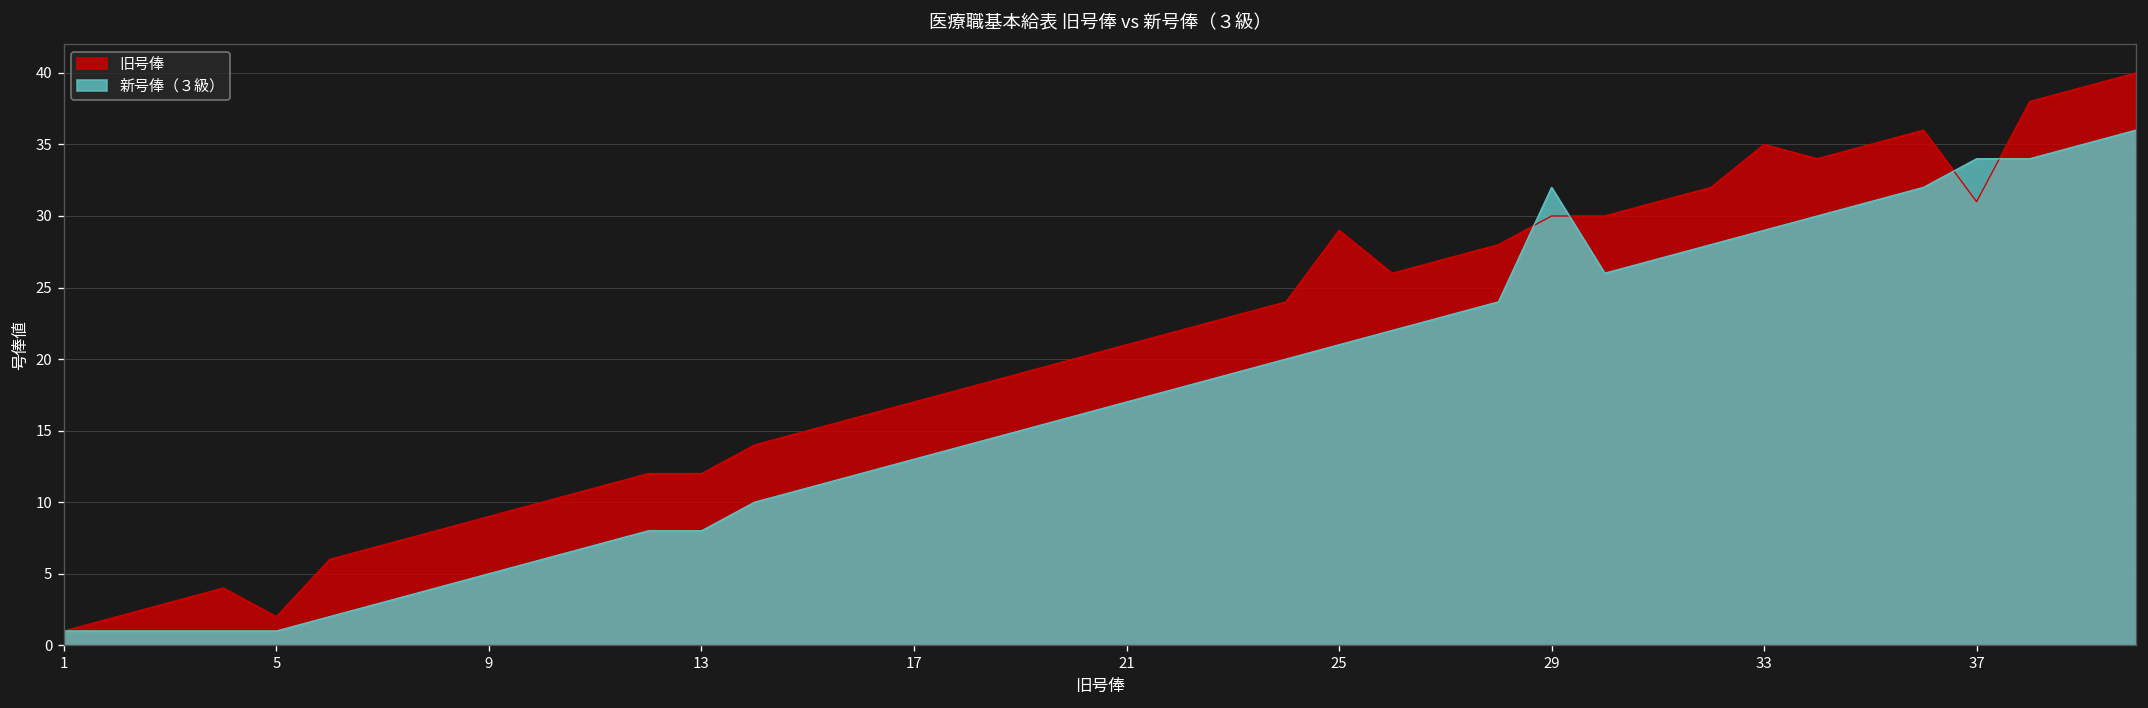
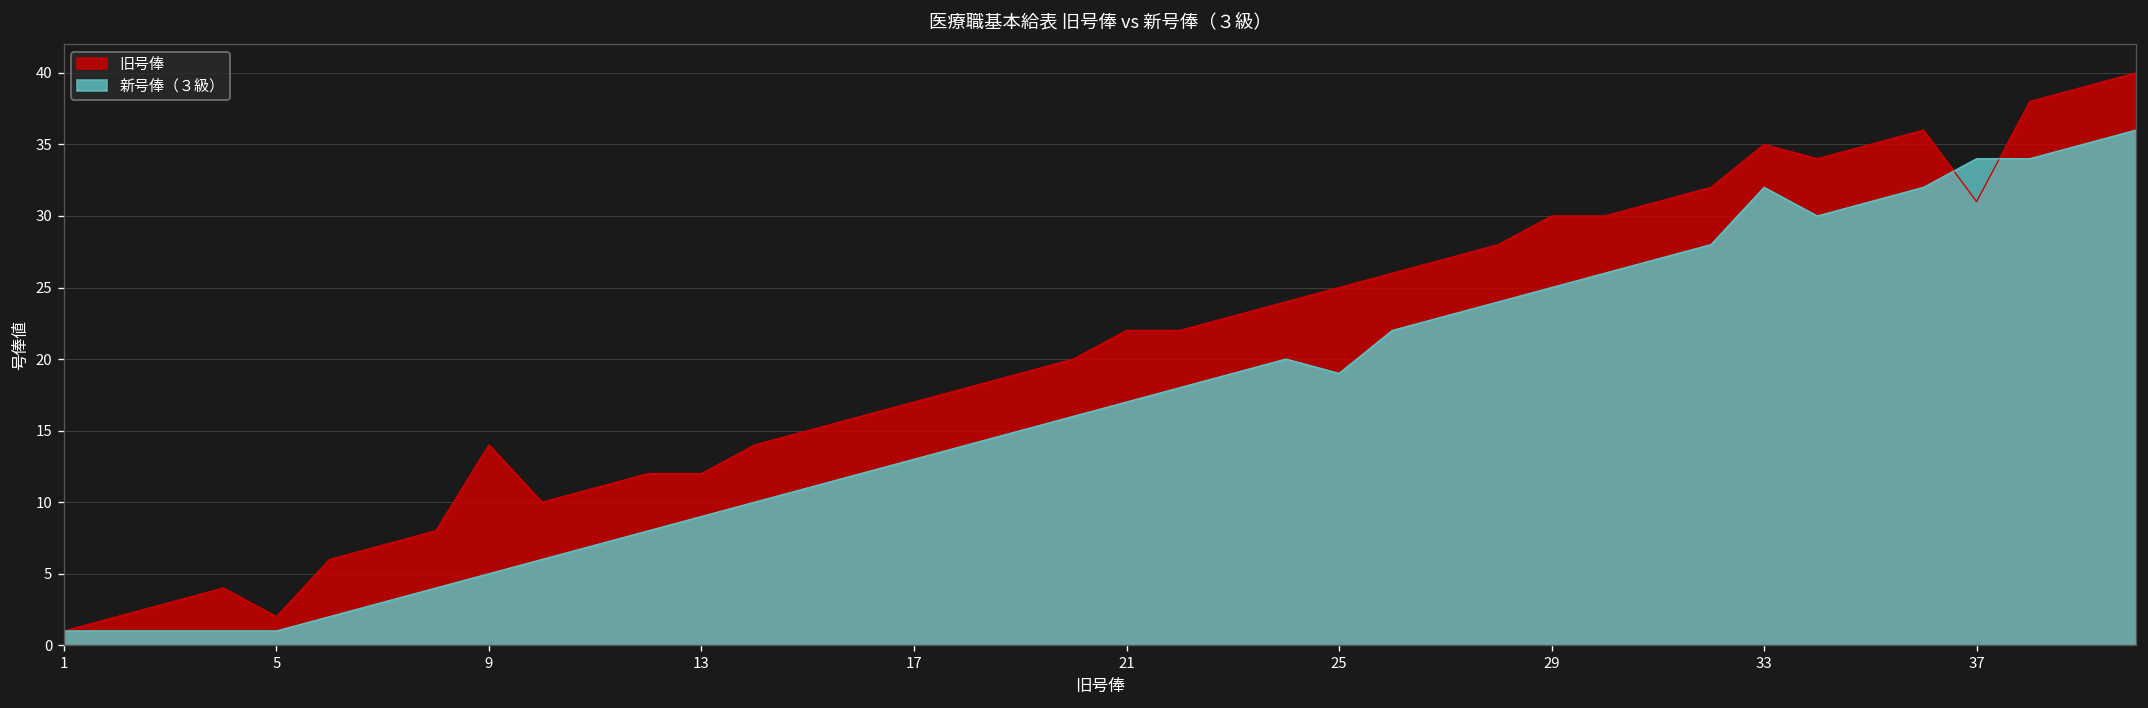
  {
    "旧号俸": {
      "5": 2,
-     "9": 9,
+     "9": 14,
      "13": 12,
      "17": 17,
-     "21": 21,
-     "25": 29,
+     "21": 22,
+     "25": 25,
      "29": 30,
      "33": 35,
      "37": 31
    },
    "新号俸（３級）": {
      "5": 1,
      "9": 5,
-     "13": 8,
+     "13": 9,
      "17": 13,
      "21": 17,
-     "25": 21,
-     "29": 32,
-     "33": 29,
+     "25": 19,
+     "29": 25,
+     "33": 32,
      "37": 34
    }
  }
